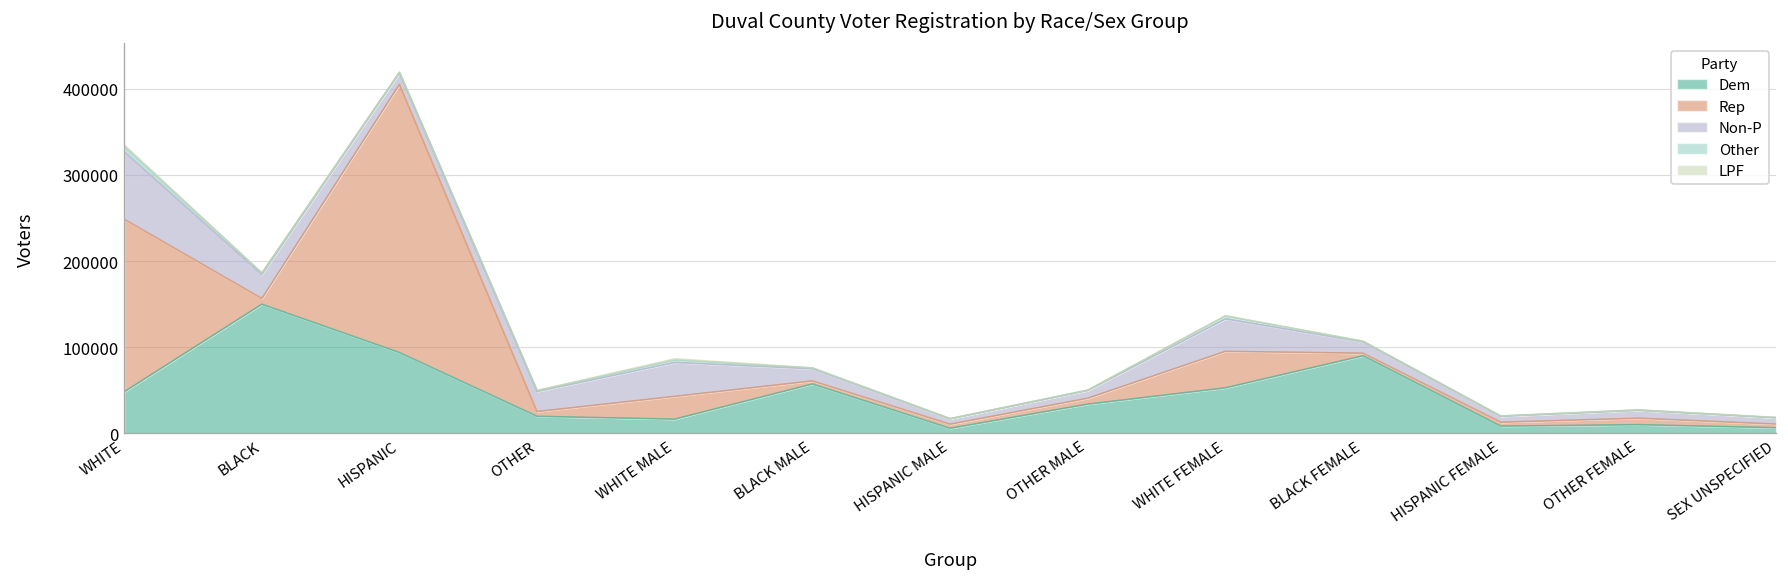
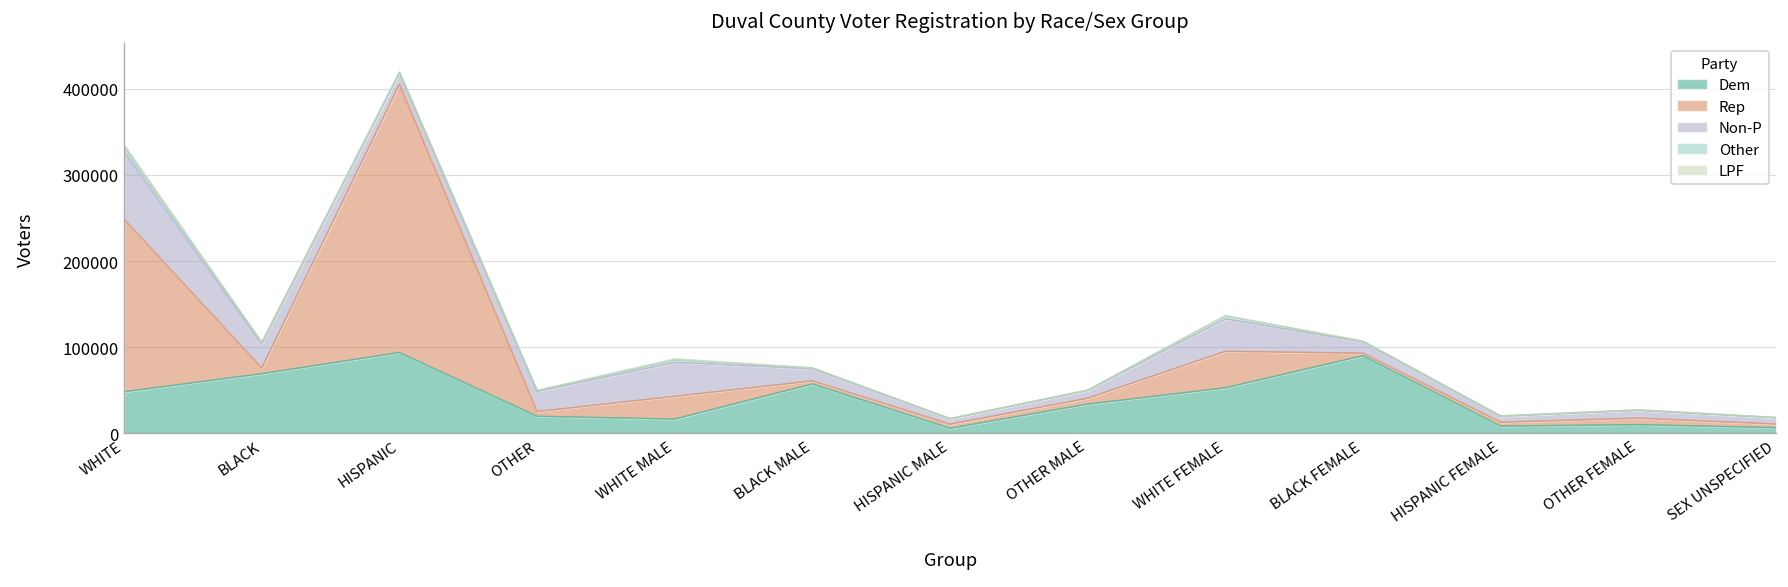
  {
    "Dem": {
      "WHITE": 50000,
-     "BLACK": 150000,
+     "BLACK": 70000,
      "HISPANIC": 90000,
      "OTHER": 20000,
      "WHITE MALE": 20000,
      "BLACK MALE": 60000,
      "HISPANIC MALE": 10000,
      "OTHER MALE": 30000,
      "WHITE FEMALE": 50000,
      "HISPANIC FEMALE": 10000,
      "OTHER FEMALE": 10000,
      "SEX UNSPECIFIED": 10000
    },
    "Rep": {
      "WHITE": 200000,
      "BLACK": 10000,
      "HISPANIC": 310000,
      "OTHER": 10000,
      "WHITE MALE": 30000,
      "BLACK MALE": 0,
      "HISPANIC MALE": 0,
      "OTHER MALE": 10000,
      "WHITE FEMALE": 40000,
      "HISPANIC FEMALE": 0,
      "OTHER FEMALE": 10000,
      "SEX UNSPECIFIED": 0
    }
  }
